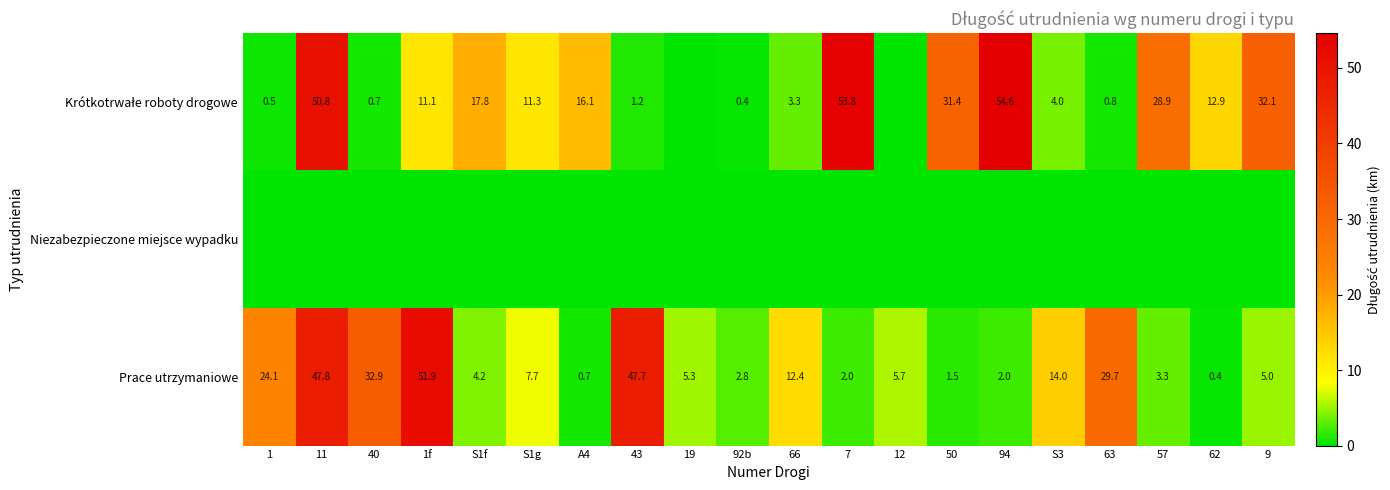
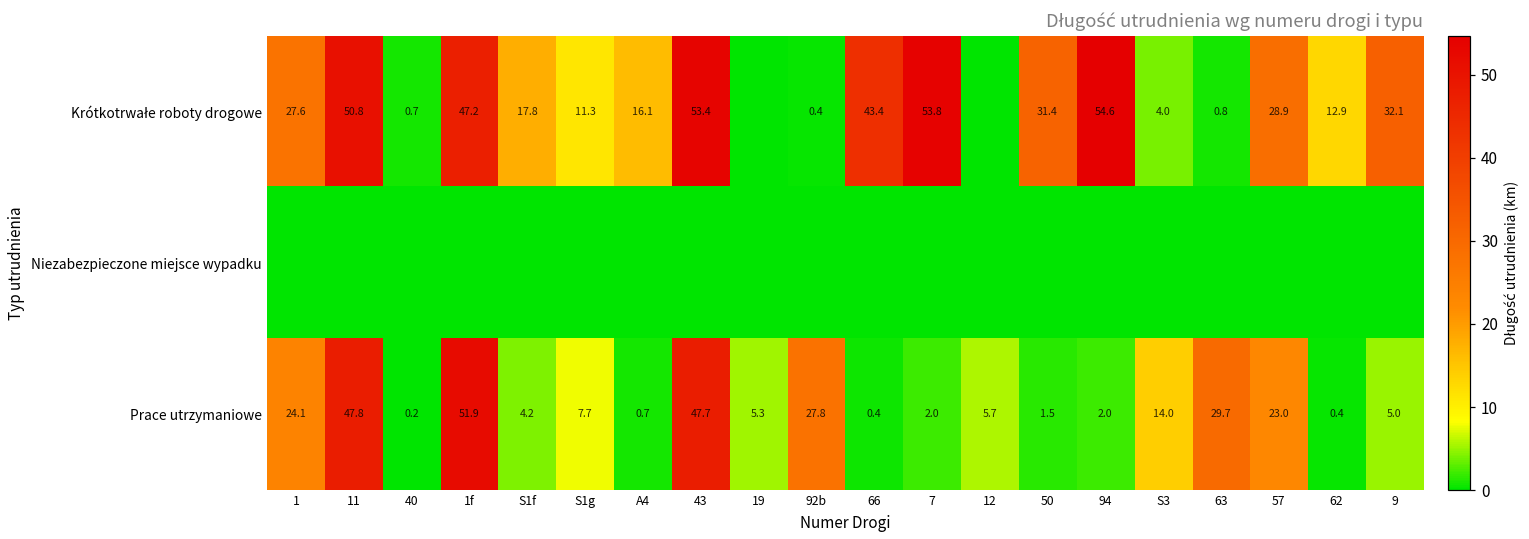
  {
    "Krótkotrwałe roboty drogowe": {
-     "1": 0.5,
+     "1": 27.6,
      "11": 50.8,
      "40": 0.7,
-     "1f": 11.1,
+     "1f": 47.2,
      "S1f": 17.8,
      "S1g": 11.3,
      "A4": 16.1,
-     "43": 1.2,
+     "43": 53.4,
      "92b": 0.4,
-     "66": 3.3,
+     "66": 43.4,
      "7": 53.8,
      "50": 31.4,
      "94": 54.6,
      "S3": 4.0,
      "63": 0.8,
      "57": 28.9,
      "62": 12.9,
      "9": 32.1
    },
    "Prace utrzymaniowe": {
      "1": 24.1,
      "11": 47.8,
-     "40": 32.9,
+     "40": 0.2,
      "1f": 51.9,
      "S1f": 4.2,
      "S1g": 7.7,
      "A4": 0.7,
      "43": 47.7,
      "19": 5.3,
-     "92b": 2.8,
-     "66": 12.4,
+     "92b": 27.8,
+     "66": 0.4,
      "7": 2.0,
      "12": 5.7,
      "50": 1.5,
      "94": 2.0,
      "S3": 14.0,
      "63": 29.7,
-     "57": 3.3,
+     "57": 23.0,
      "62": 0.4,
      "9": 5.0
    }
  }
